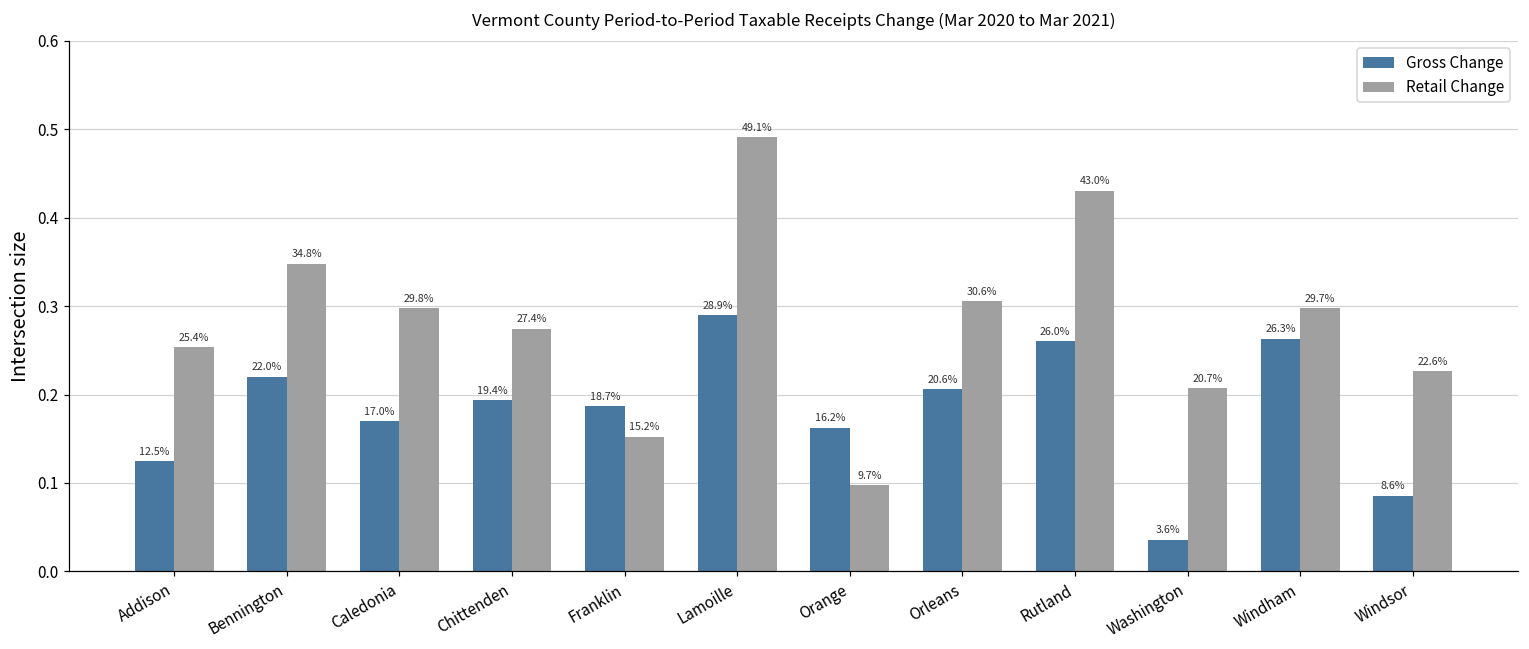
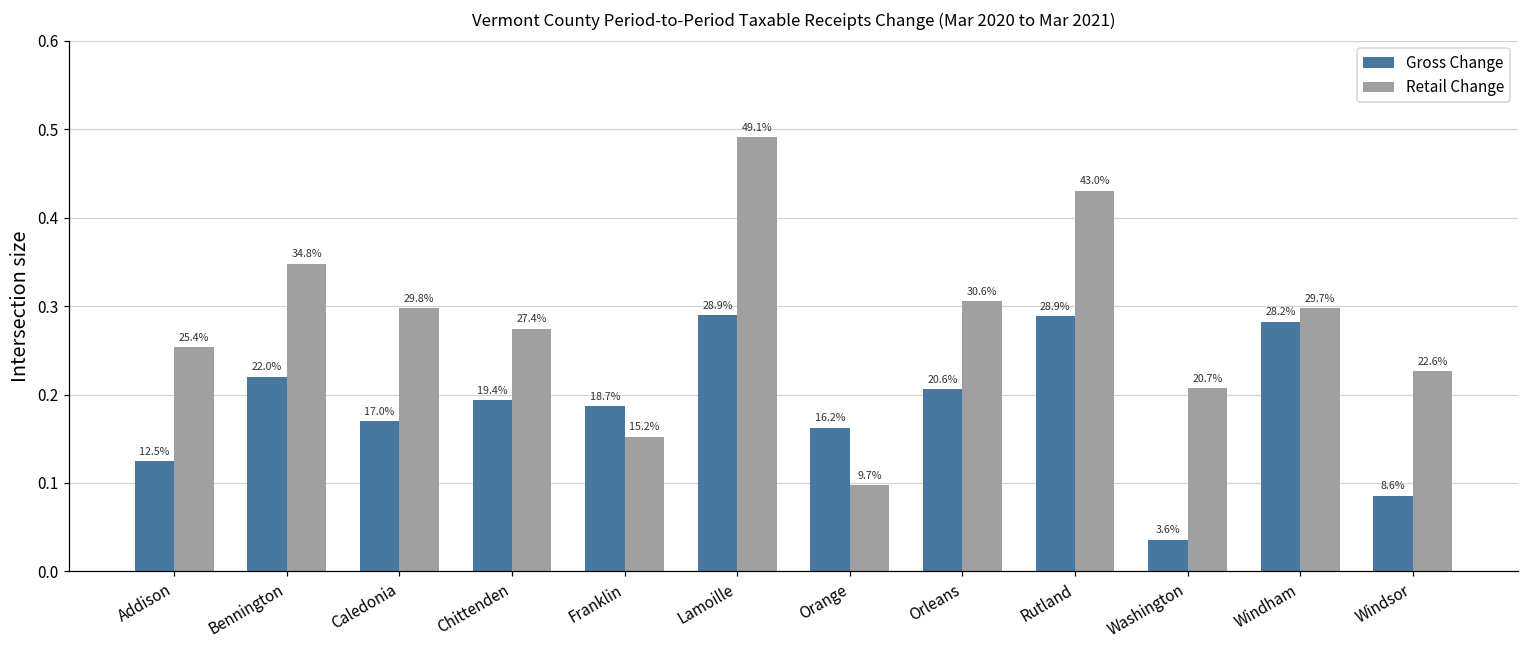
  {
    "Gross Change": {
      "Addison": "12.5%",
      "Bennington": "22.0%",
      "Caledonia": "17.0%",
      "Chittenden": "19.4%",
      "Franklin": "18.7%",
      "Lamoille": "28.9%",
      "Orange": "16.2%",
      "Orleans": "20.6%",
-     "Rutland": "26.0%",
+     "Rutland": "28.9%",
      "Washington": "3.6%",
-     "Windham": "26.3%",
+     "Windham": "28.2%",
      "Windsor": "8.6%"
    },
    "Retail Change": {
      "Addison": "25.4%",
      "Bennington": "34.8%",
      "Caledonia": "29.8%",
      "Chittenden": "27.4%",
      "Franklin": "15.2%",
      "Lamoille": "49.1%",
      "Orange": "9.7%",
      "Orleans": "30.6%",
      "Rutland": "43.0%",
      "Washington": "20.7%",
      "Windham": "29.7%",
      "Windsor": "22.6%"
    }
  }
